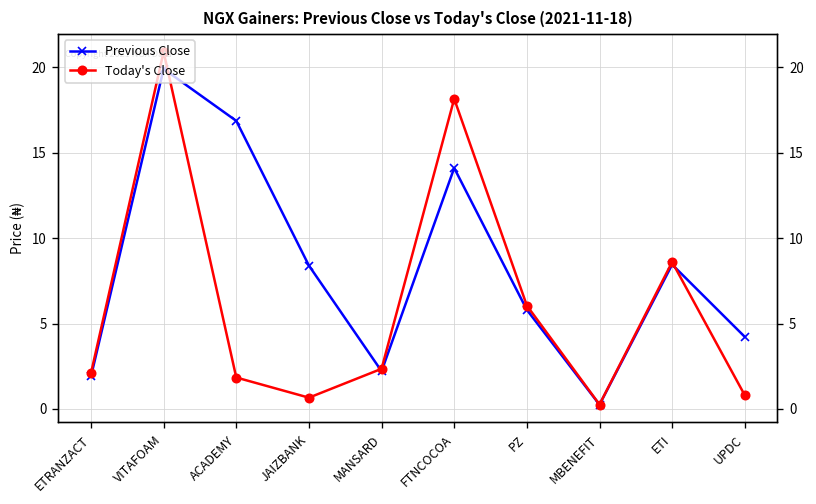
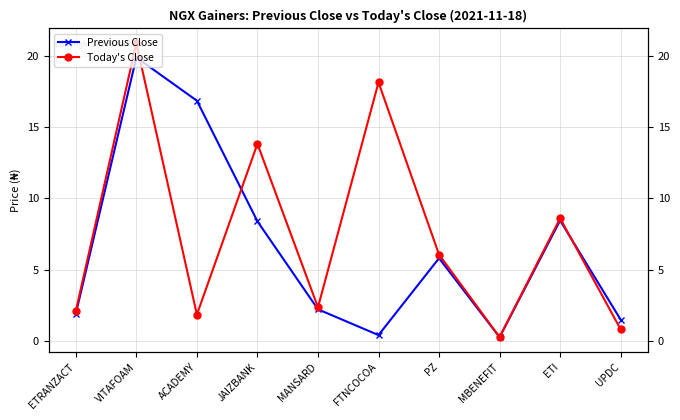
  {
    "Previous Close": {
      "ETRANZACT": 1.9,
      "ACADEMY": 16.9,
      "JAIZBANK": 8.4,
-     "FTNCOCOA": 14.1,
+     "FTNCOCOA": 0.4,
      "PZ": 5.8,
-     "UPDC": 4.2
+     "UPDC": 1.5
    },
    "Today's Close": {
      "ETRANZACT": 2.1,
      "ACADEMY": 1.8,
-     "JAIZBANK": 0.7,
+     "JAIZBANK": 13.8,
      "FTNCOCOA": 18.2,
      "PZ": 6.1,
      "UPDC": 0.8
    }
  }
